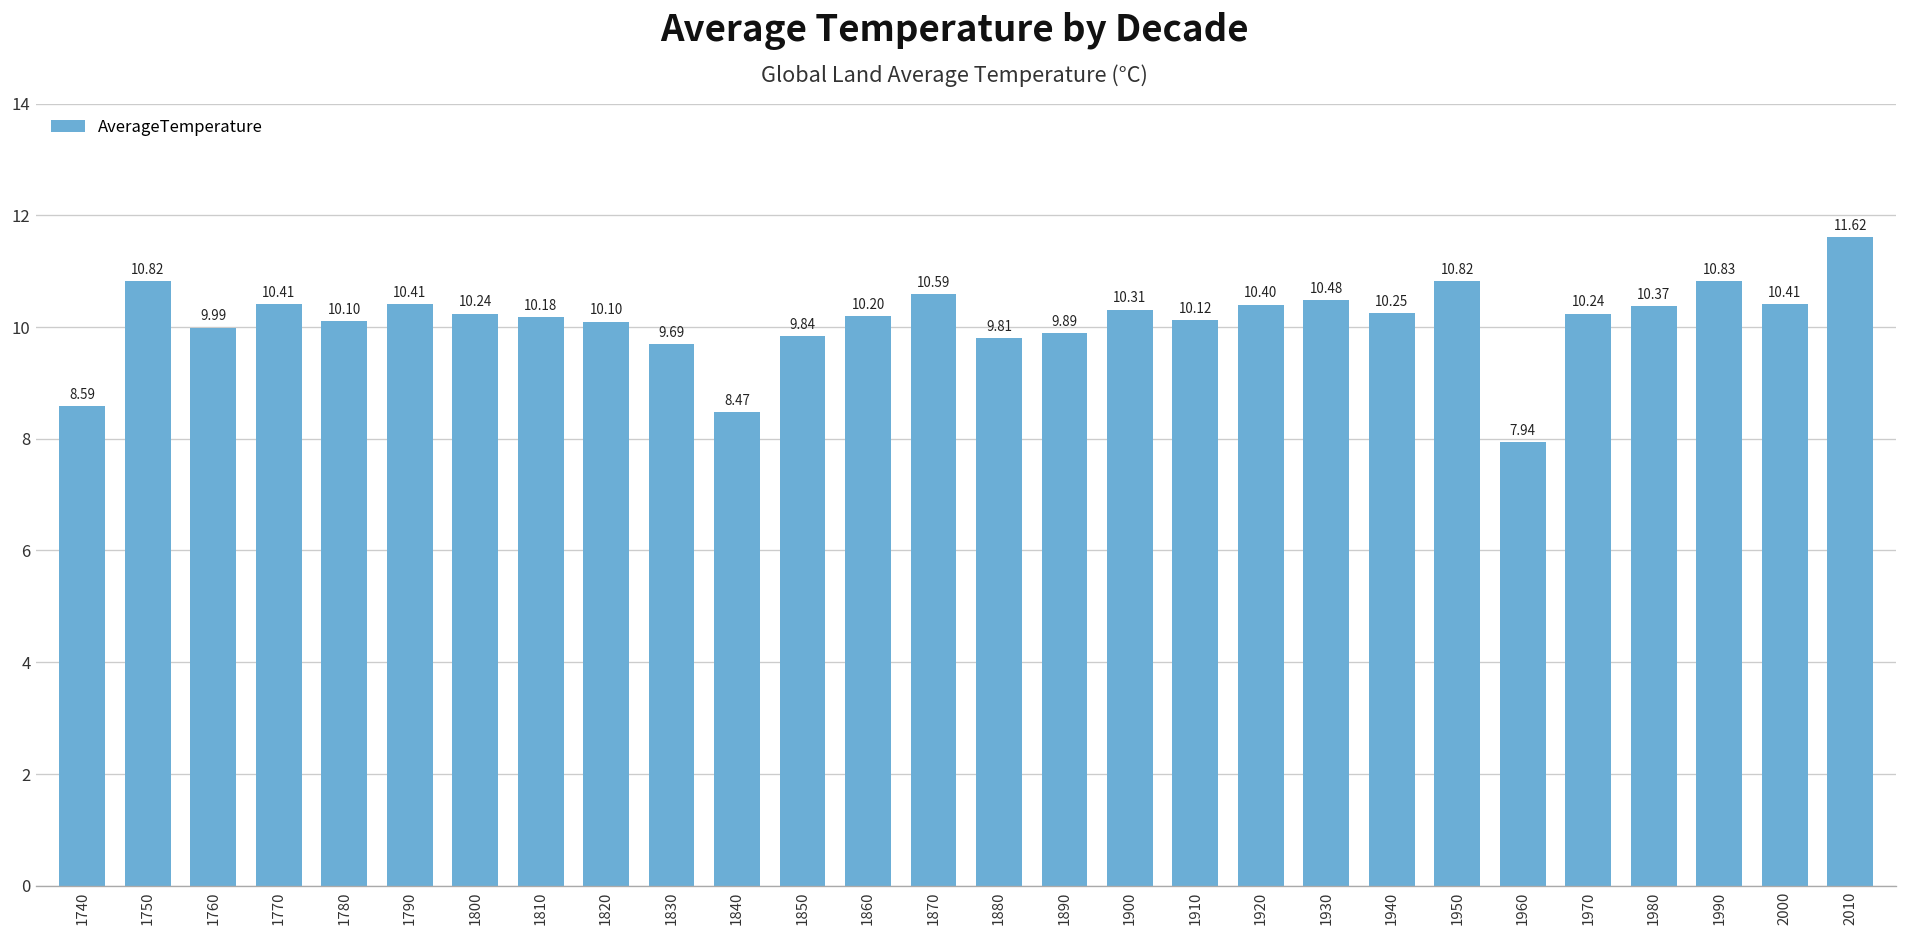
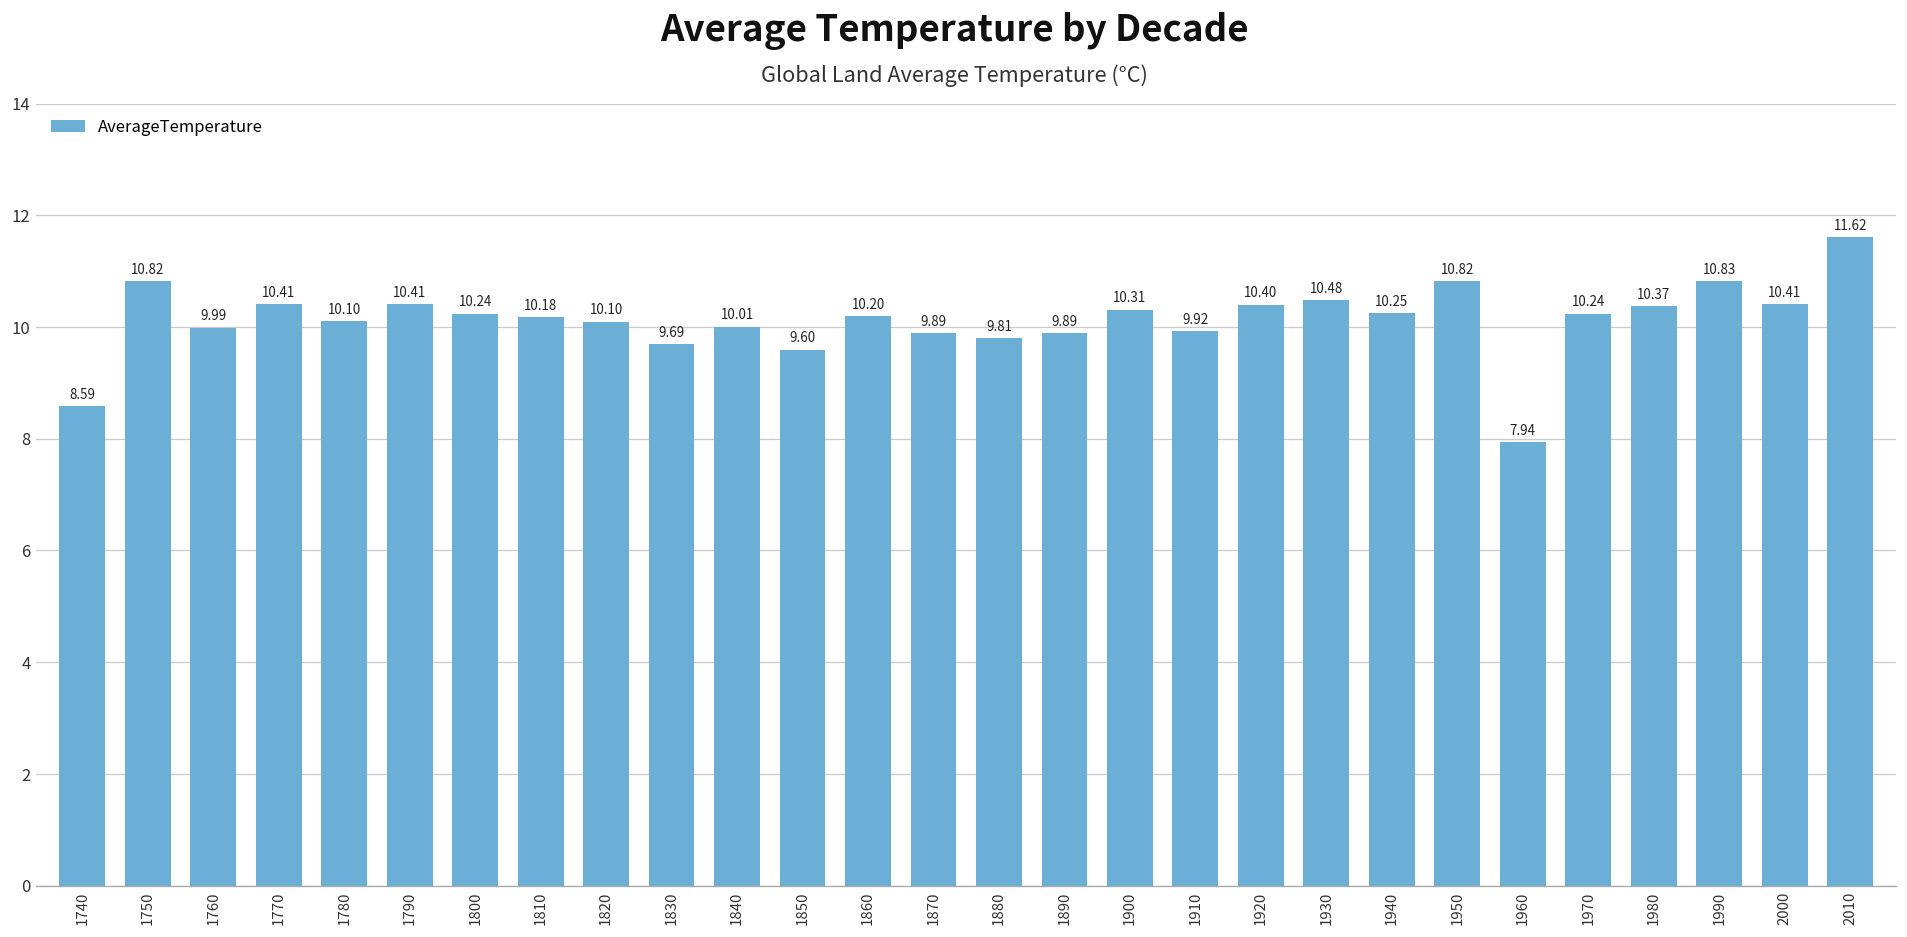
  {
    "1740": 8.59,
    "1750": 10.82,
    "1760": 9.99,
    "1770": 10.41,
    "1780": 10.10,
    "1790": 10.41,
    "1800": 10.24,
    "1810": 10.18,
    "1820": 10.10,
    "1830": 9.69,
-   "1840": 8.47,
-   "1850": 9.84,
+   "1840": 10.01,
+   "1850": 9.60,
    "1860": 10.20,
-   "1870": 10.59,
+   "1870": 9.89,
    "1880": 9.81,
    "1890": 9.89,
    "1900": 10.31,
-   "1910": 10.12,
+   "1910": 9.92,
    "1920": 10.40,
    "1930": 10.48,
    "1940": 10.25,
    "1950": 10.82,
    "1960": 7.94,
    "1970": 10.24,
    "1980": 10.37,
    "1990": 10.83,
    "2000": 10.41,
    "2010": 11.62
  }
